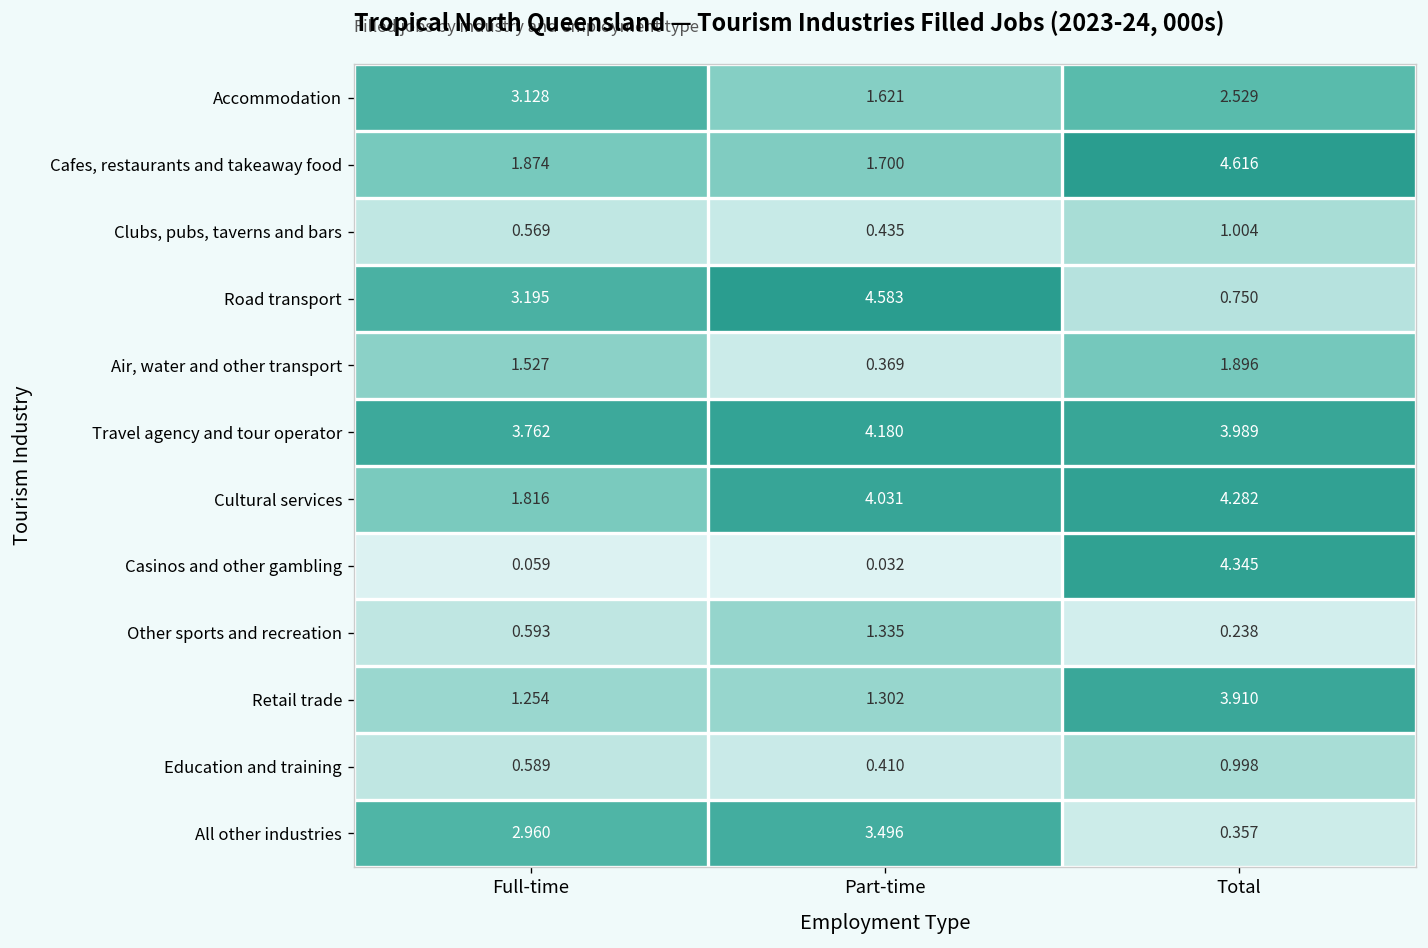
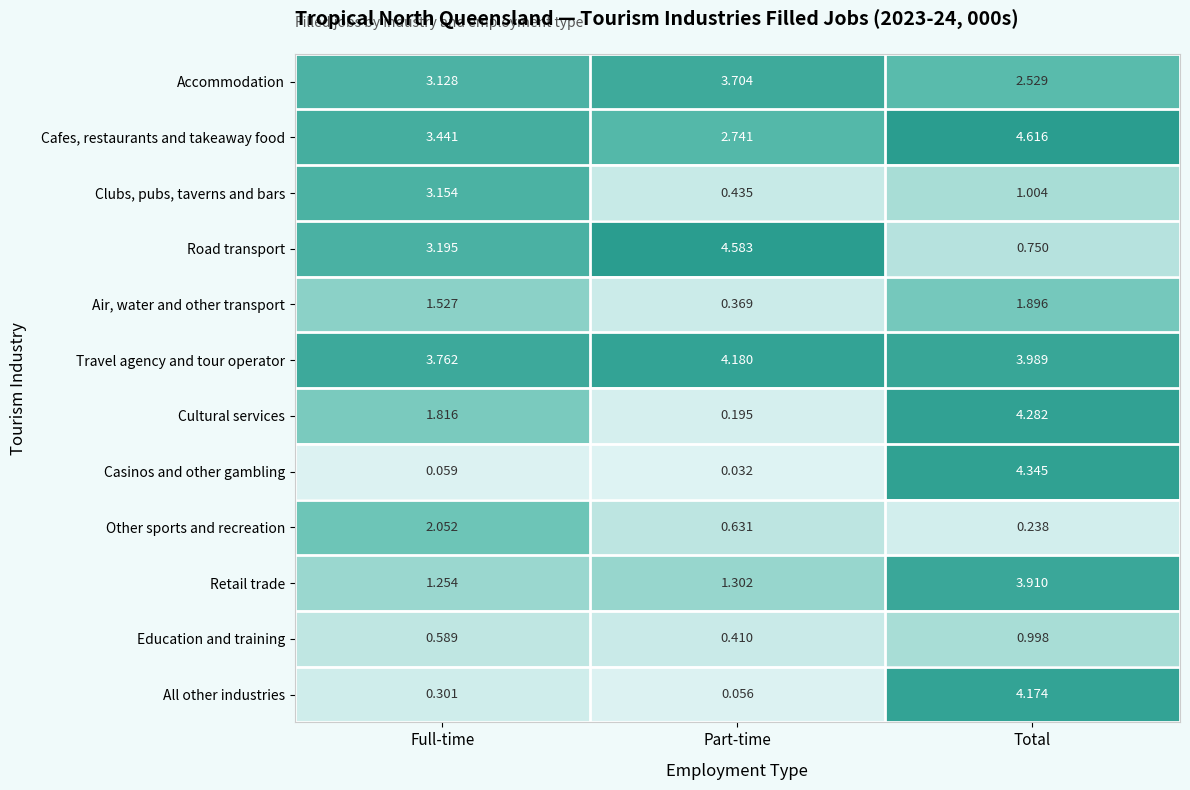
  {
    "Accommodation": {
      "Full-time": 3.128,
-     "Part-time": 1.621,
+     "Part-time": 3.704,
      "Total": 2.529
    },
    "Cafes, restaurants and takeaway food": {
-     "Full-time": 1.874,
-     "Part-time": 1.700,
+     "Full-time": 3.441,
+     "Part-time": 2.741,
      "Total": 4.616
    },
    "Clubs, pubs, taverns and bars": {
-     "Full-time": 0.569,
+     "Full-time": 3.154,
      "Part-time": 0.435,
      "Total": 1.004
    },
    "Road transport": {
      "Full-time": 3.195,
      "Part-time": 4.583,
      "Total": 0.750
    },
    "Air, water and other transport": {
      "Full-time": 1.527,
      "Part-time": 0.369,
      "Total": 1.896
    },
    "Travel agency and tour operator": {
      "Full-time": 3.762,
      "Part-time": 4.180,
      "Total": 3.989
    },
    "Cultural services": {
      "Full-time": 1.816,
-     "Part-time": 4.031,
+     "Part-time": 0.195,
      "Total": 4.282
    },
    "Casinos and other gambling": {
      "Full-time": 0.059,
      "Part-time": 0.032,
      "Total": 4.345
    },
    "Other sports and recreation": {
-     "Full-time": 0.593,
-     "Part-time": 1.335,
+     "Full-time": 2.052,
+     "Part-time": 0.631,
      "Total": 0.238
    },
    "Retail trade": {
      "Full-time": 1.254,
      "Part-time": 1.302,
      "Total": 3.910
    },
    "Education and training": {
      "Full-time": 0.589,
      "Part-time": 0.410,
      "Total": 0.998
    },
    "All other industries": {
-     "Full-time": 2.960,
-     "Part-time": 3.496,
-     "Total": 0.357
+     "Full-time": 0.301,
+     "Part-time": 0.056,
+     "Total": 4.174
    }
  }
